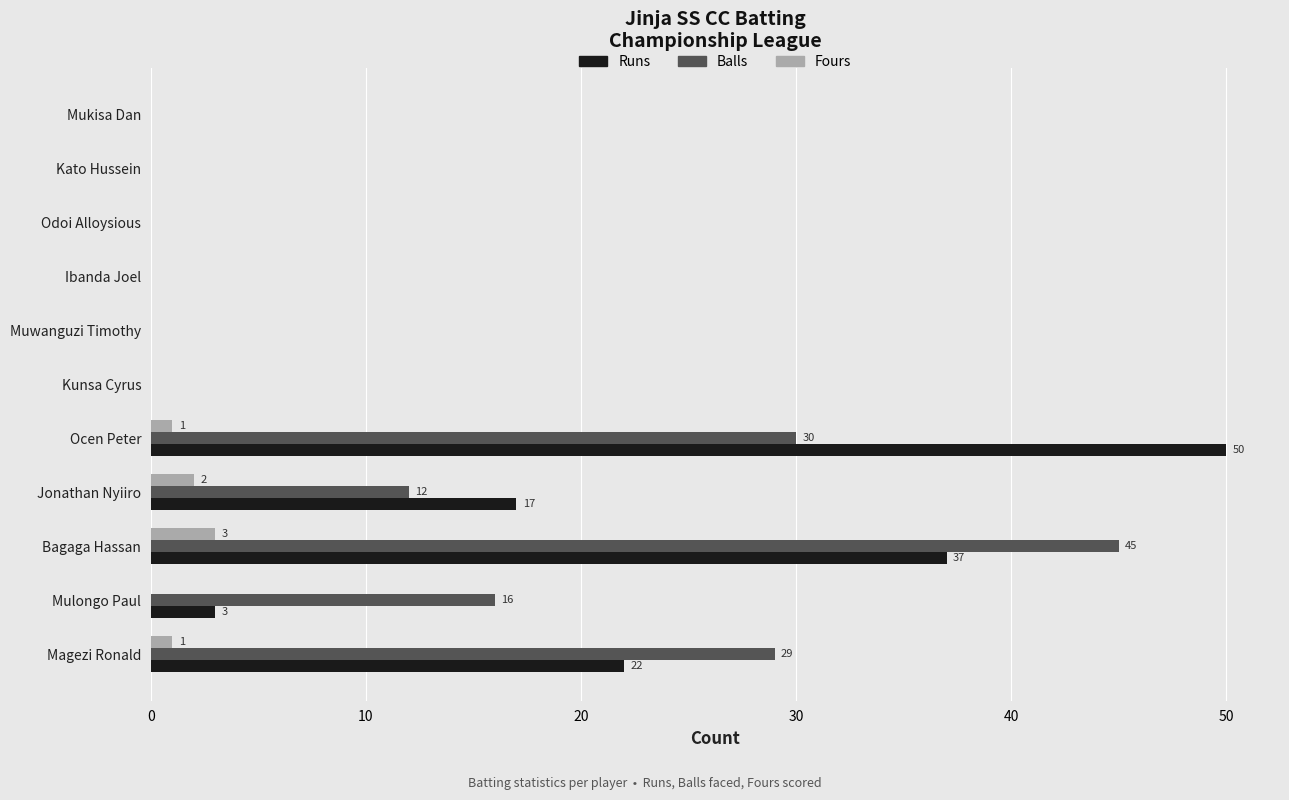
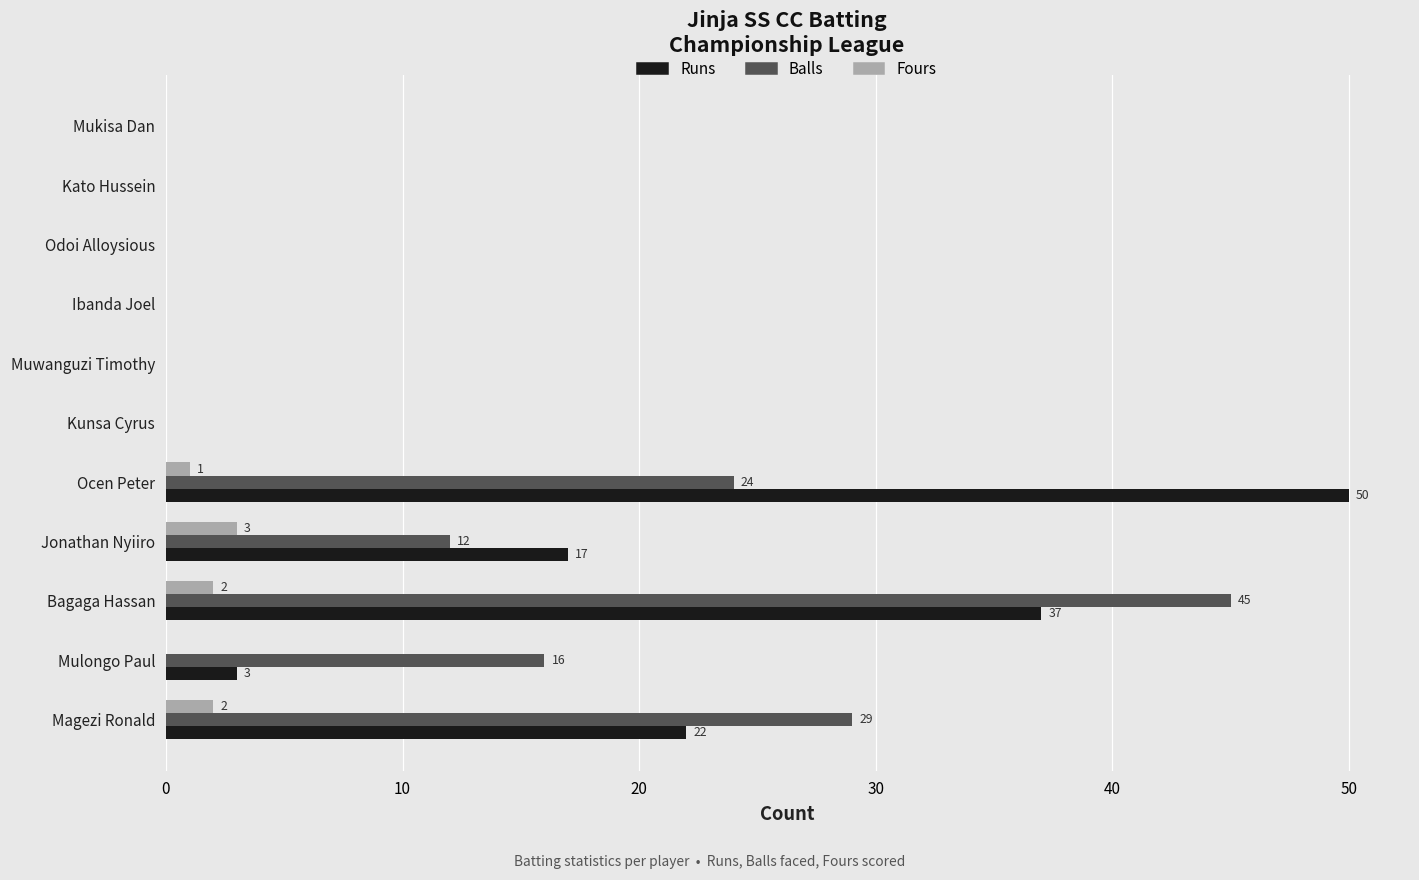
  {
    "Fours": {
      "Ocen Peter": 1,
-     "Jonathan Nyiiro": 2,
-     "Bagaga Hassan": 3,
-     "Magezi Ronald": 1
+     "Jonathan Nyiiro": 3,
+     "Bagaga Hassan": 2,
+     "Magezi Ronald": 2
    },
    "Balls": {
-     "Ocen Peter": 30,
+     "Ocen Peter": 24,
      "Jonathan Nyiiro": 12,
      "Bagaga Hassan": 45,
      "Mulongo Paul": 16,
      "Magezi Ronald": 29
    },
    "Runs": {
      "Ocen Peter": 50,
      "Jonathan Nyiiro": 17,
      "Bagaga Hassan": 37,
      "Mulongo Paul": 3,
      "Magezi Ronald": 22
    }
  }
